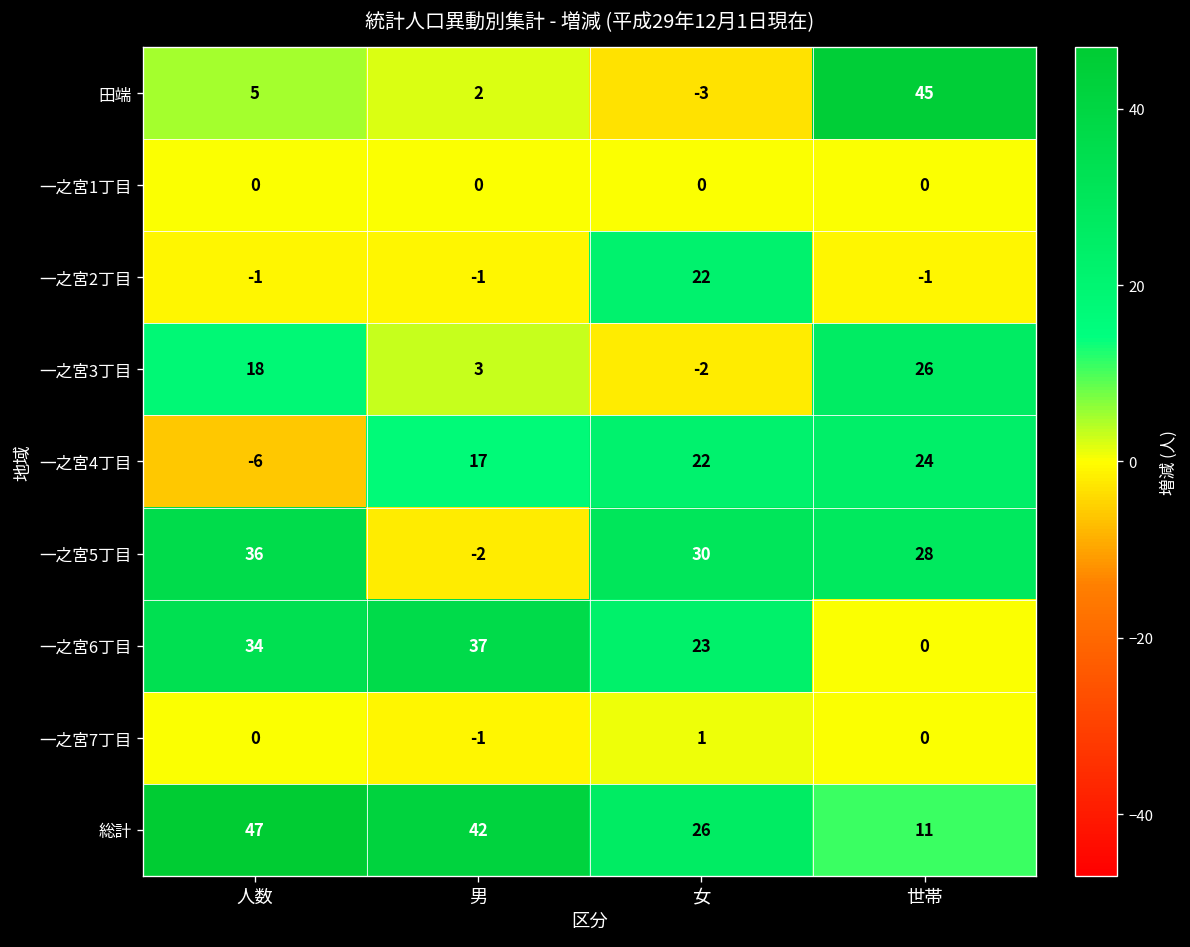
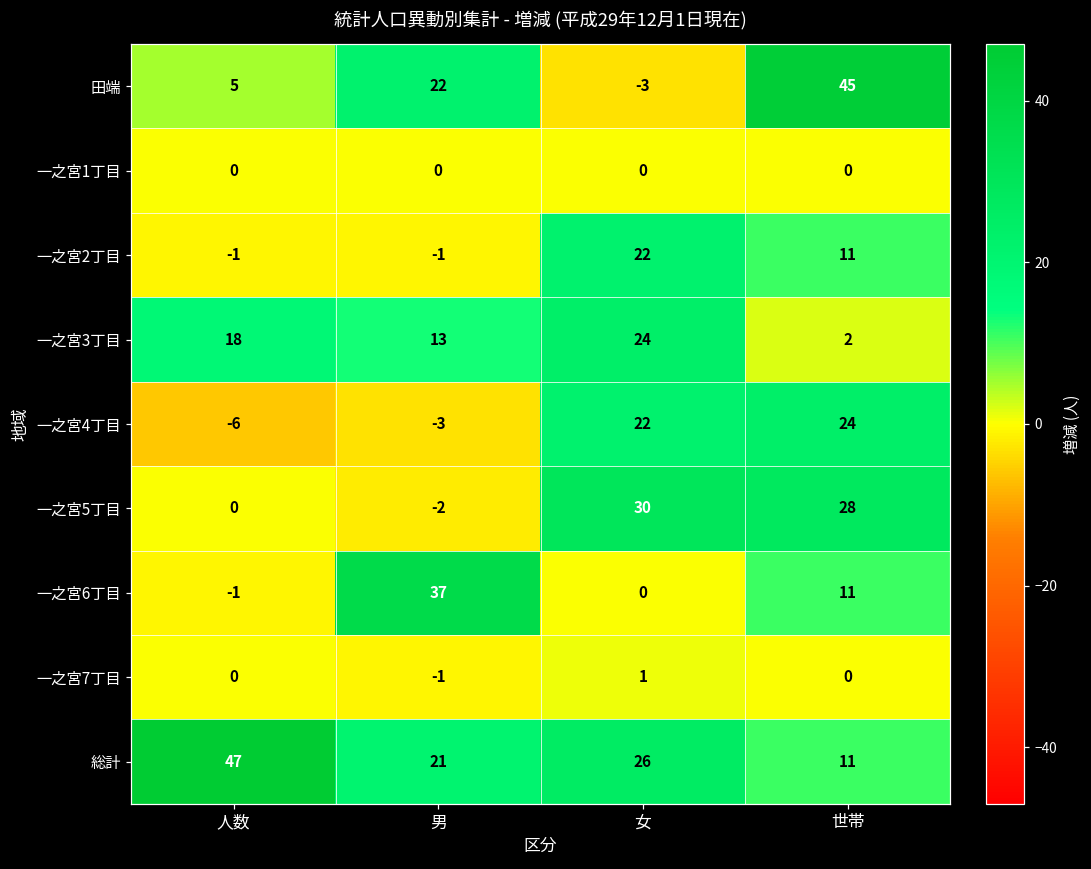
  {
    "田端": {
      "人数": 5,
-     "男": 2,
+     "男": 22,
      "女": -3,
      "世帯": 45
    },
    "一之宮1丁目": {
      "人数": 0,
      "男": 0,
      "女": 0,
      "世帯": 0
    },
    "一之宮2丁目": {
      "人数": -1,
      "男": -1,
      "女": 22,
-     "世帯": -1
+     "世帯": 11
    },
    "一之宮3丁目": {
      "人数": 18,
-     "男": 3,
-     "女": -2,
-     "世帯": 26
+     "男": 13,
+     "女": 24,
+     "世帯": 2
    },
    "一之宮4丁目": {
      "人数": -6,
-     "男": 17,
+     "男": -3,
      "女": 22,
      "世帯": 24
    },
    "一之宮5丁目": {
-     "人数": 36,
+     "人数": 0,
      "男": -2,
      "女": 30,
      "世帯": 28
    },
    "一之宮6丁目": {
-     "人数": 34,
+     "人数": -1,
      "男": 37,
-     "女": 23,
-     "世帯": 0
+     "女": 0,
+     "世帯": 11
    },
    "一之宮7丁目": {
      "人数": 0,
      "男": -1,
      "女": 1,
      "世帯": 0
    },
    "総計": {
      "人数": 47,
-     "男": 42,
+     "男": 21,
      "女": 26,
      "世帯": 11
    }
  }
